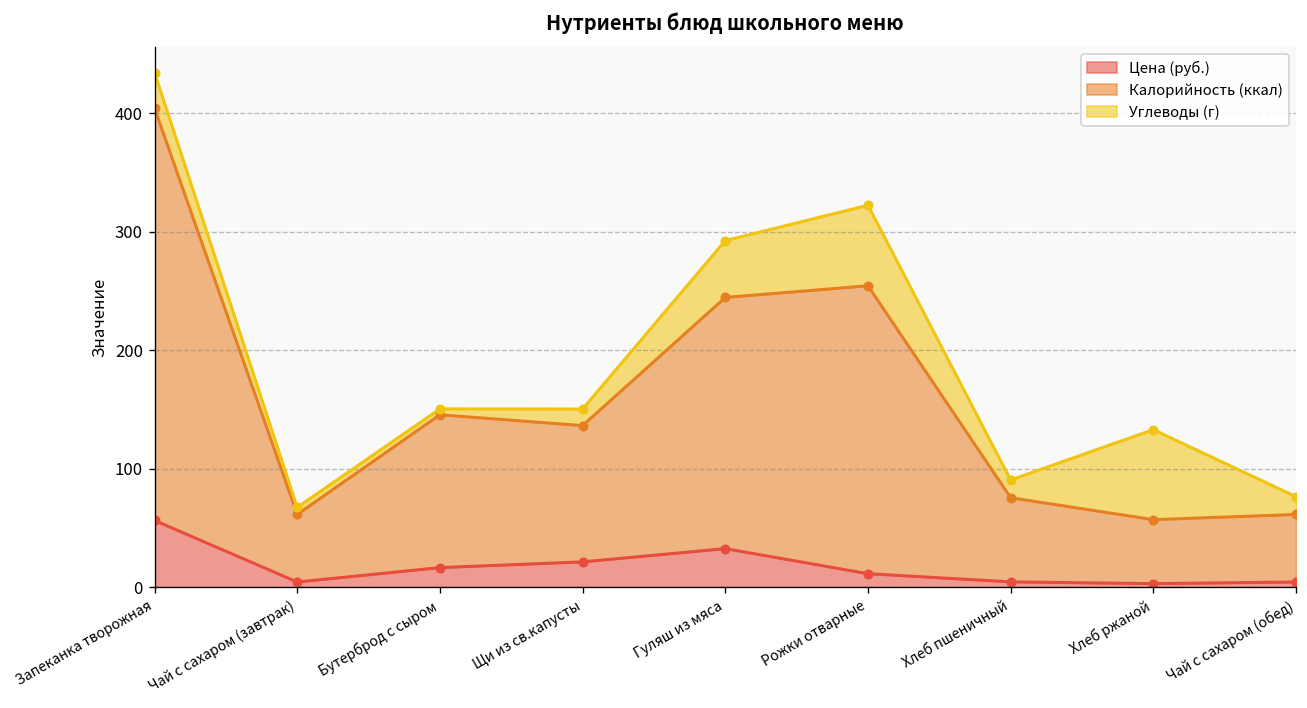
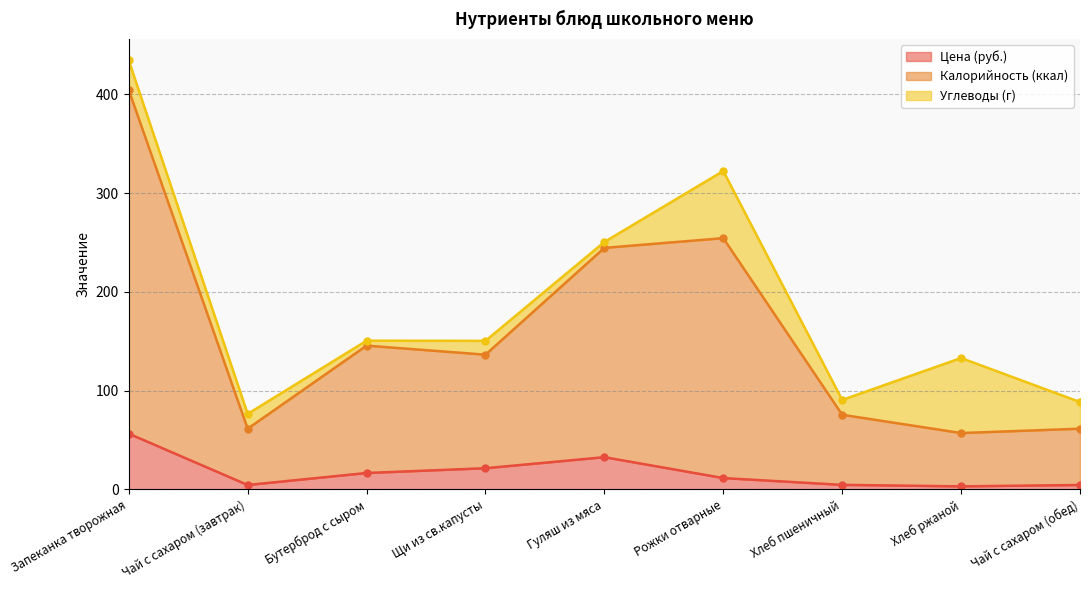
  {
    "Углеводы (г)": {
      "Запеканка творожная": 30,
-     "Чай с сахаром (завтрак)": 10,
+     "Чай с сахаром (завтрак)": 20,
      "Бутерброд с сыром": 10,
      "Щи из св.капусты": 10,
-     "Гуляш из мяса": 50,
+     "Гуляш из мяса": 10,
      "Рожки отварные": 70,
      "Хлеб пшеничный": 20,
      "Хлеб ржаной": 80,
-     "Чай с сахаром (обед)": 20
+     "Чай с сахаром (обед)": 30
    }
  }
